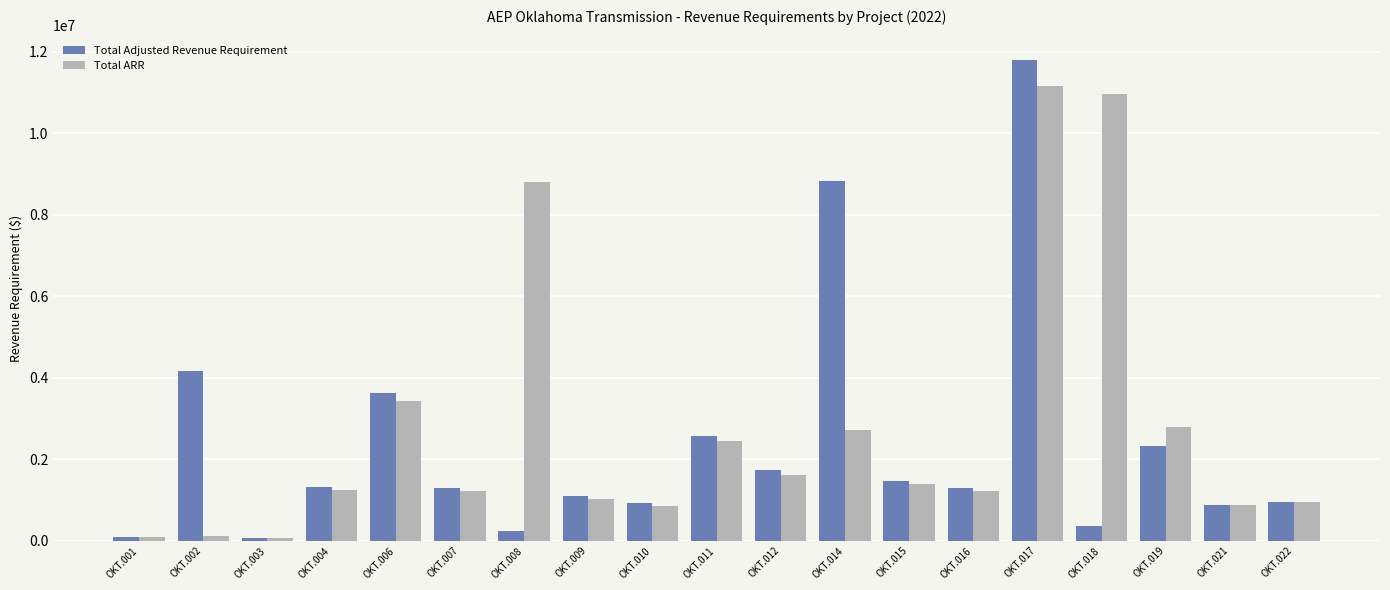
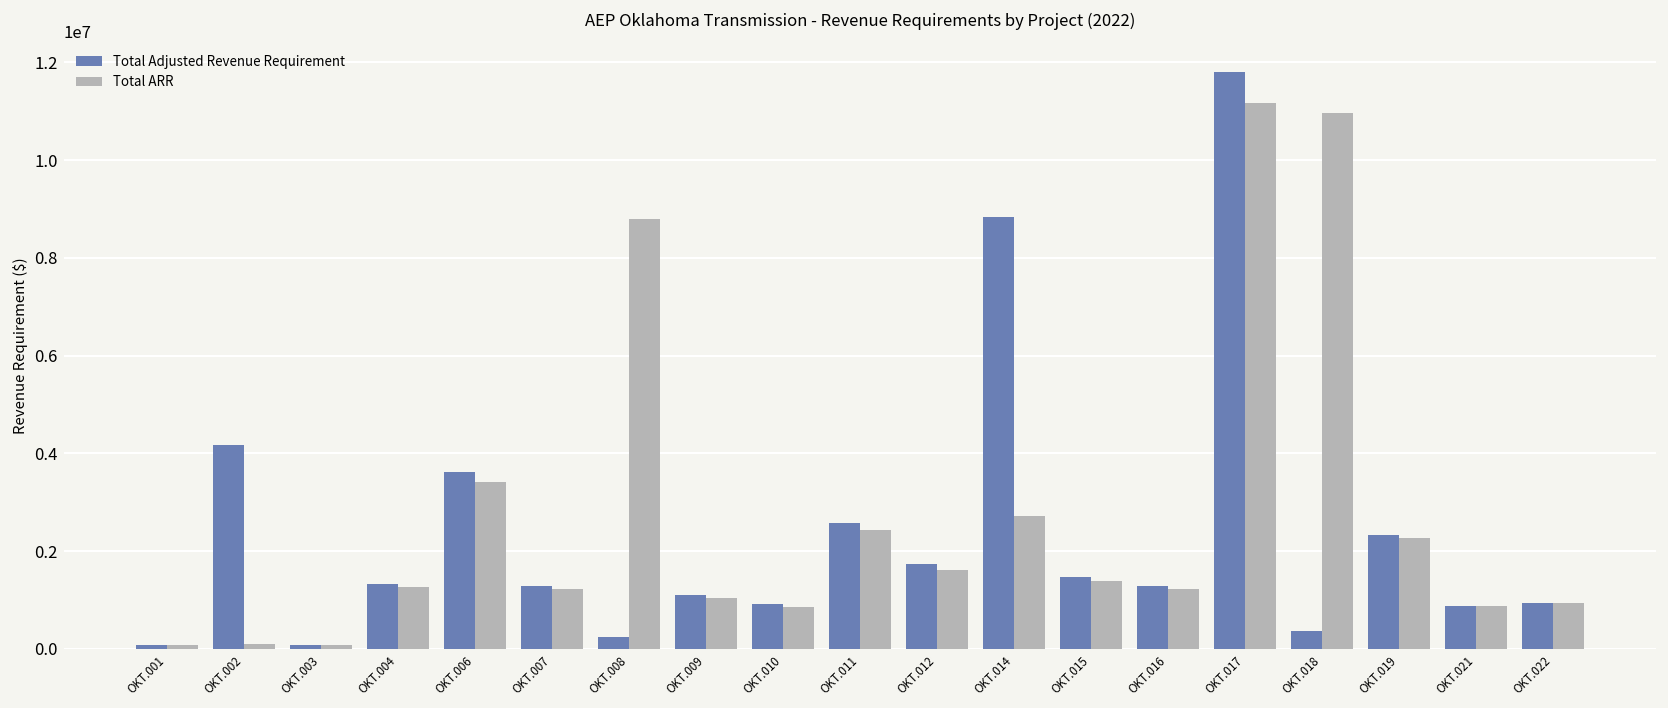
  {
    "Total Adjusted Revenue Requirement": {
      "OKT.001": 100000,
      "OKT.002": 4200000,
      "OKT.003": 100000,
      "OKT.004": 1300000,
      "OKT.006": 3600000,
      "OKT.007": 1300000,
      "OKT.008": 200000,
      "OKT.009": 1100000,
      "OKT.010": 900000,
      "OKT.011": 2600000,
      "OKT.012": 1700000,
      "OKT.014": 8800000,
      "OKT.015": 1500000,
      "OKT.016": 1300000,
      "OKT.017": 11800000,
      "OKT.018": 400000,
      "OKT.019": 2300000,
      "OKT.021": 900000,
      "OKT.022": 900000
    },
    "Total ARR": {
      "OKT.001": 100000,
      "OKT.002": 100000,
      "OKT.003": 100000,
      "OKT.004": 1300000,
      "OKT.006": 3400000,
      "OKT.007": 1200000,
      "OKT.008": 8800000,
      "OKT.009": 1000000,
      "OKT.010": 900000,
      "OKT.011": 2400000,
      "OKT.012": 1600000,
      "OKT.014": 2700000,
      "OKT.015": 1400000,
      "OKT.016": 1200000,
      "OKT.017": 11200000,
      "OKT.018": 11000000,
-     "OKT.019": 2800000,
+     "OKT.019": 2300000,
      "OKT.021": 900000,
      "OKT.022": 900000
    }
  }
